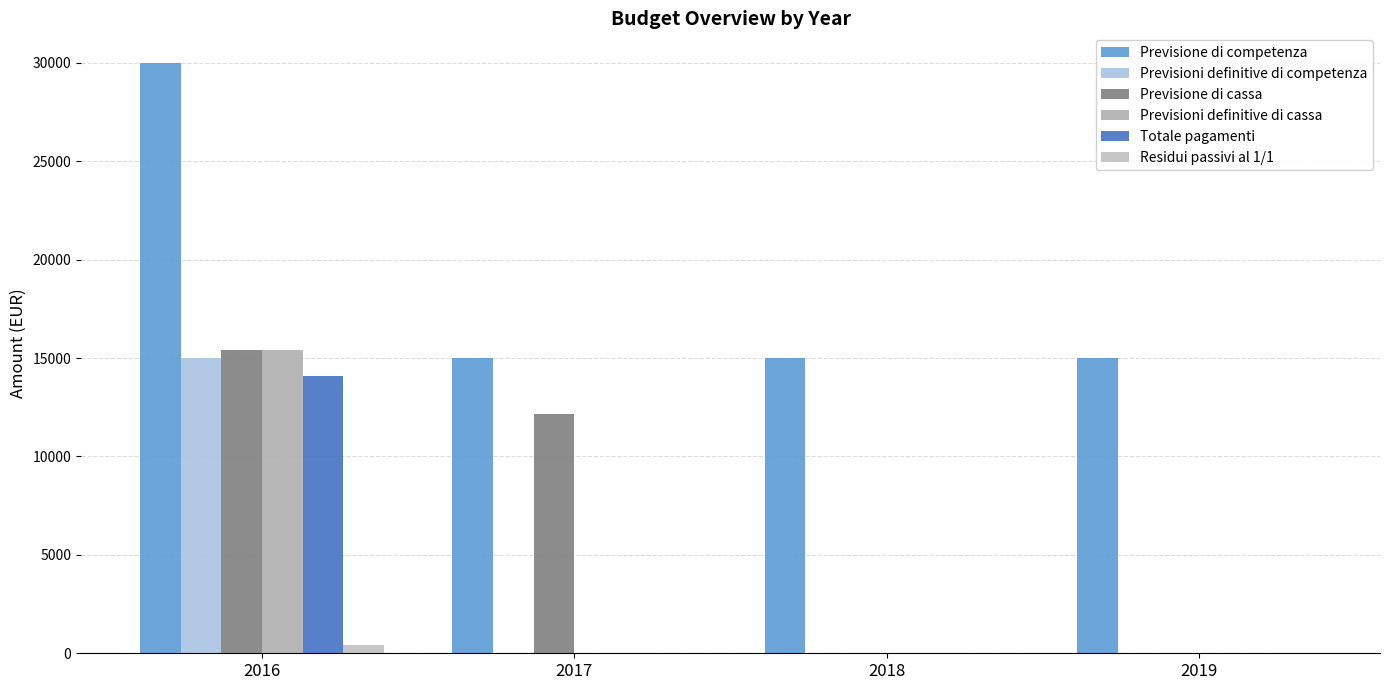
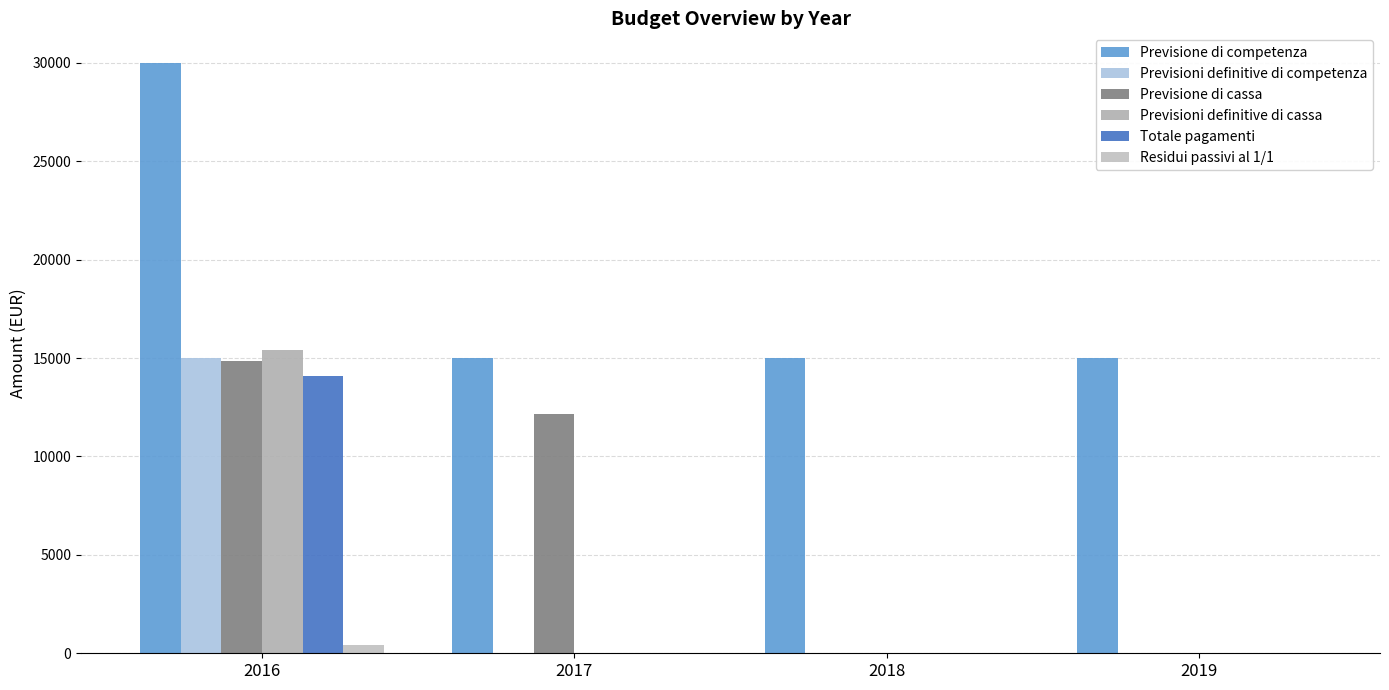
  {
    "Previsione di cassa": {
-     "2016": 15400,
+     "2016": 14800,
      "2017": 12100,
      "2018": 0,
      "2019": 0
    }
  }
